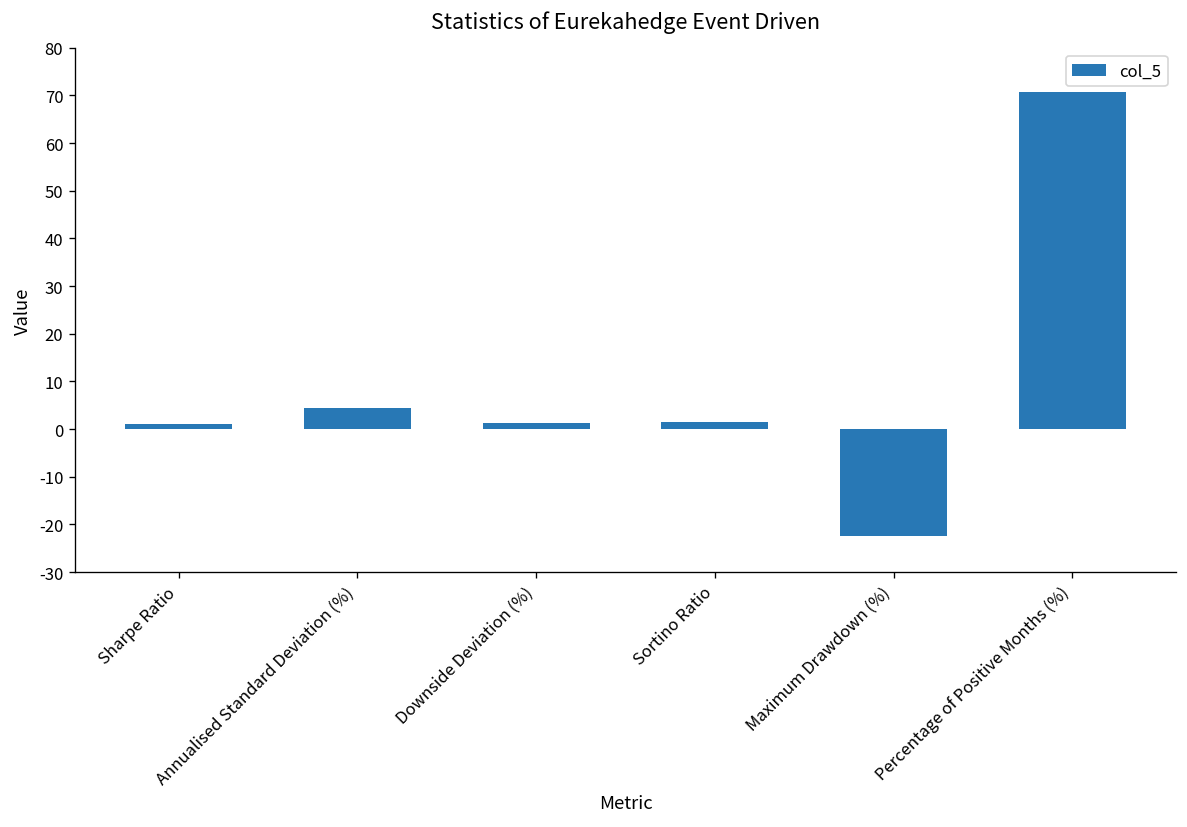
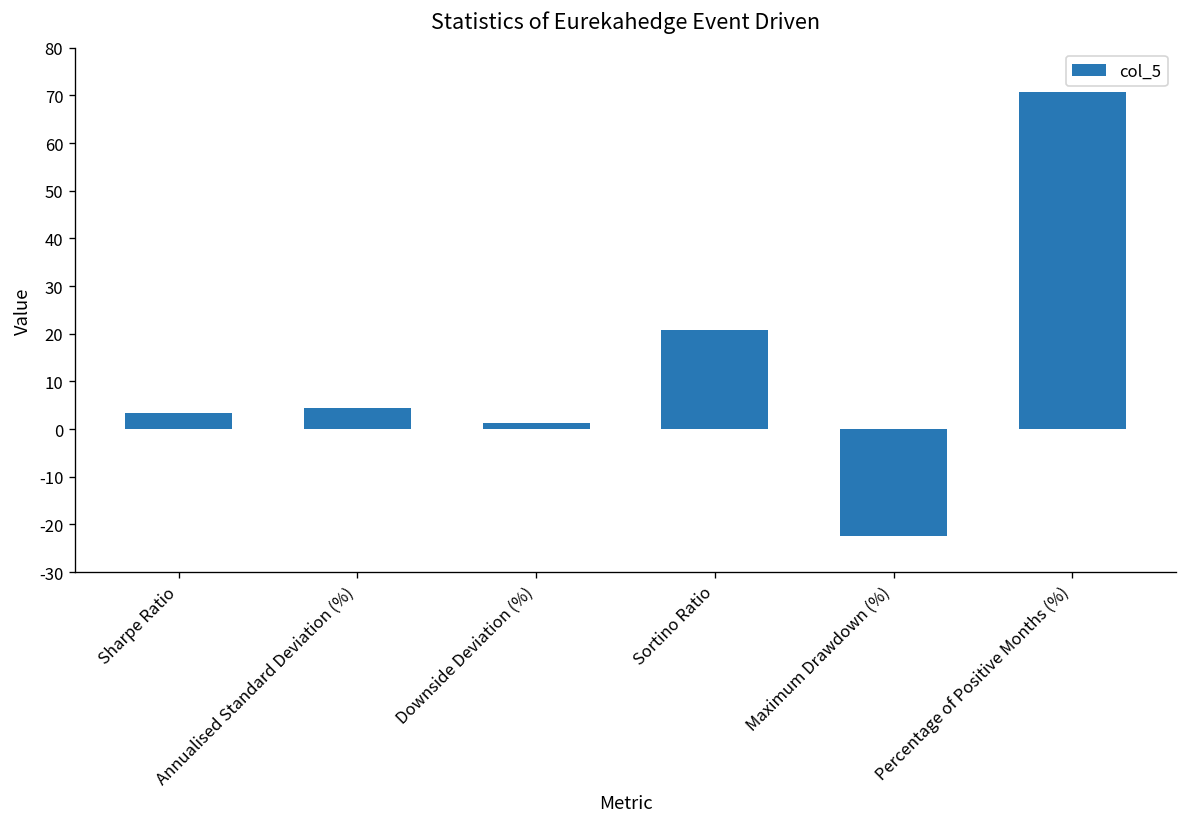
  {
-   "Sharpe Ratio": 1,
+   "Sharpe Ratio": 3,
    "Annualised Standard Deviation (%)": 4,
    "Downside Deviation (%)": 1,
-   "Sortino Ratio": 1,
+   "Sortino Ratio": 21,
    "Maximum Drawdown (%)": -22,
    "Percentage of Positive Months (%)": 71
  }
